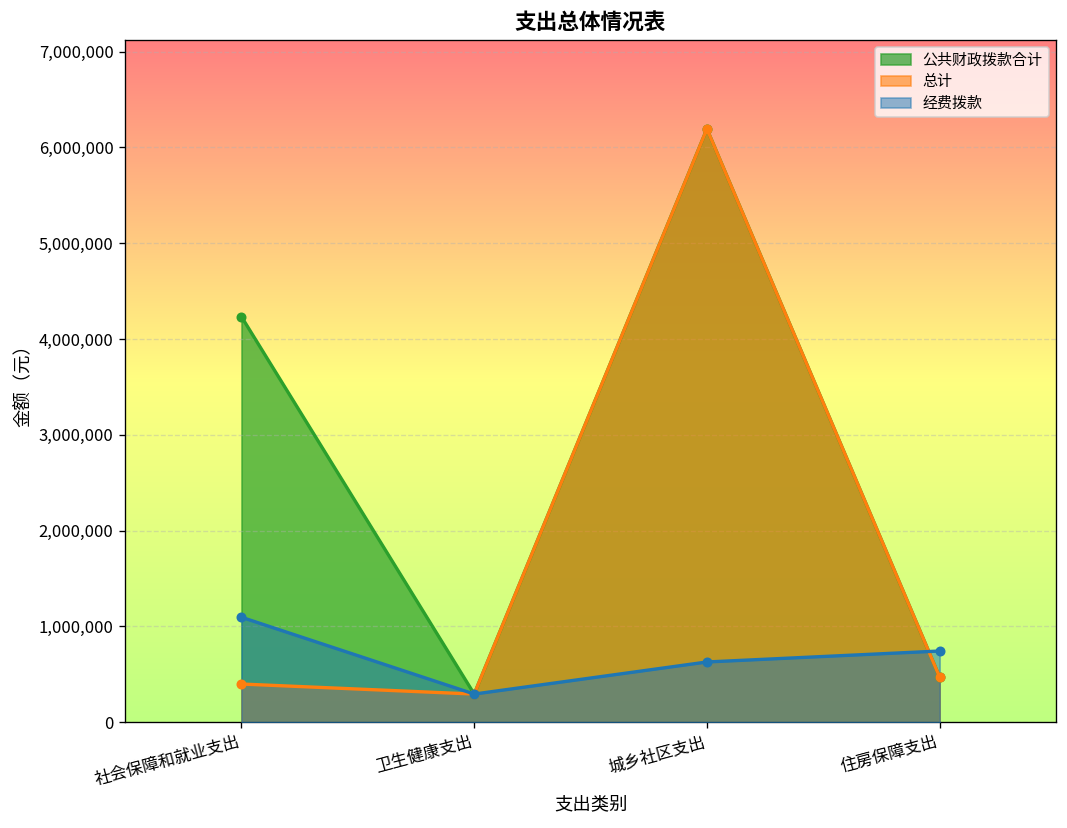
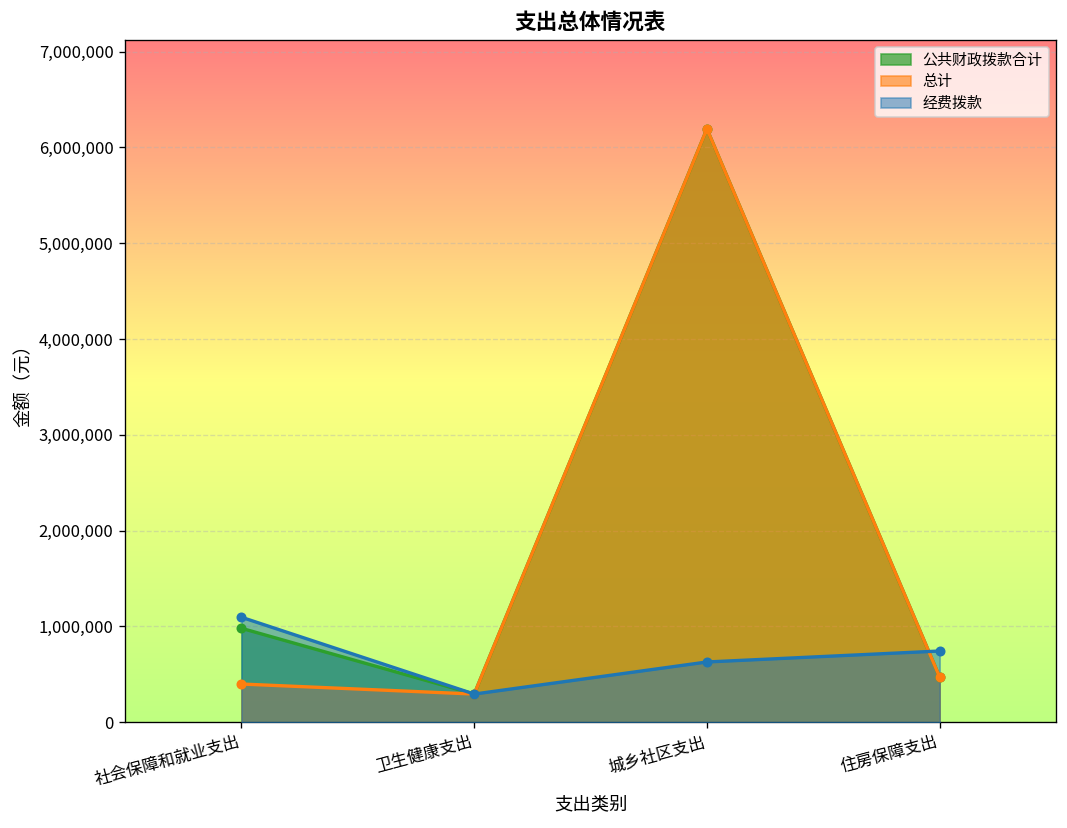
  {
    "公共财政拨款合计": {
-     "社会保障和就业支出": "4,200,000"
+     "社会保障和就业支出": "1,000,000"
    },
    "总计": {
      "社会保障和就业支出": "400,000"
    },
    "经费拨款": {
      "社会保障和就业支出": "1,100,000",
      "城乡社区支出": "600,000",
      "住房保障支出": "700,000"
    }
  }
